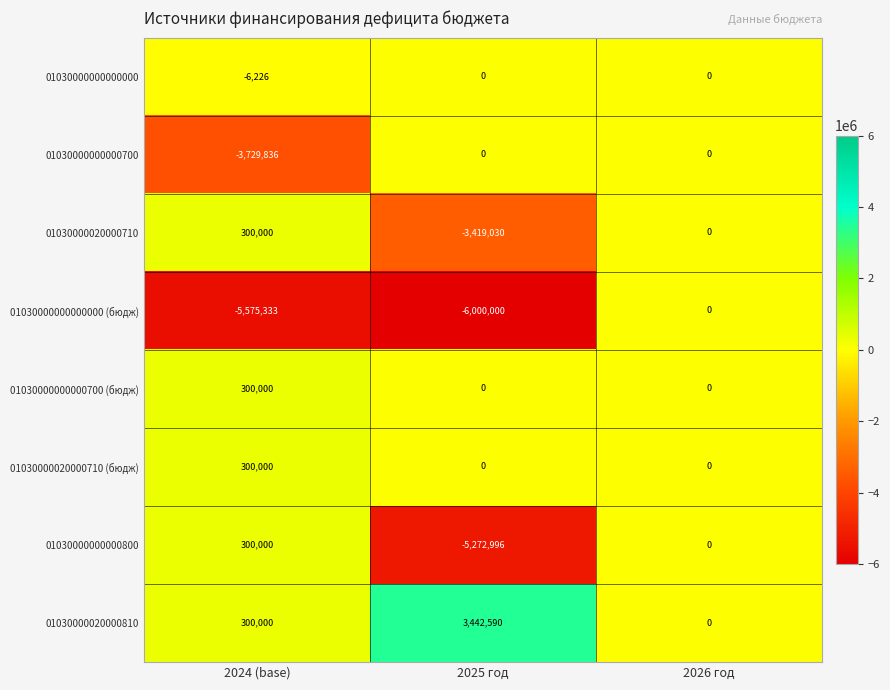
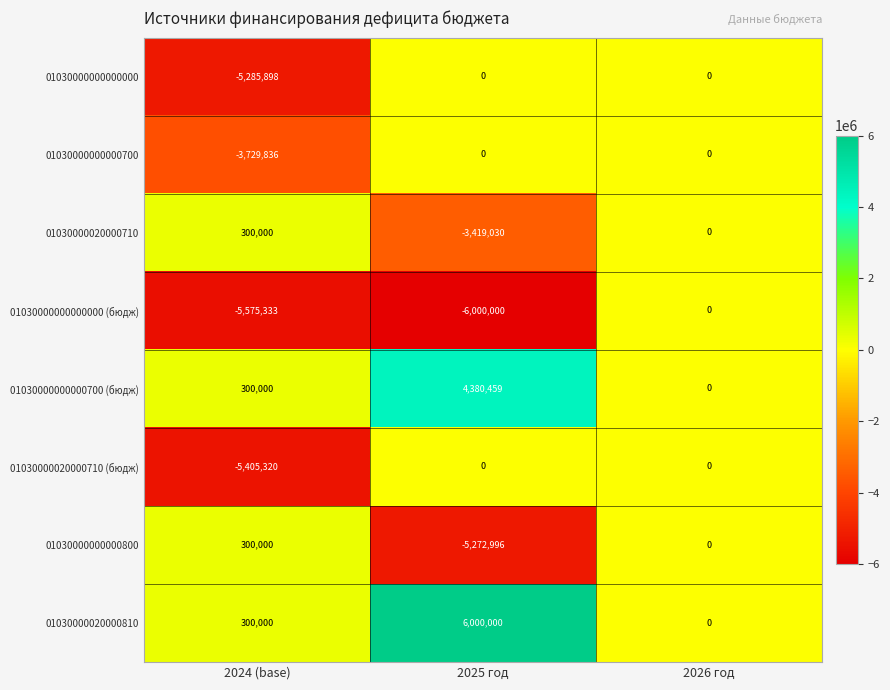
  {
    "01030000000000000": {
-     "2024 (base)": "-6,226",
+     "2024 (base)": "-5,285,898",
      "2025 год": "0",
      "2026 год": "0"
    },
    "01030000000000700": {
      "2024 (base)": "-3,729,836",
      "2025 год": "0",
      "2026 год": "0"
    },
    "01030000020000710": {
      "2024 (base)": "300,000",
      "2025 год": "-3,419,030",
      "2026 год": "0"
    },
    "01030000000000000 (бюдж)": {
      "2024 (base)": "-5,575,333",
      "2025 год": "-6,000,000",
      "2026 год": "0"
    },
    "01030000000000700 (бюдж)": {
      "2024 (base)": "300,000",
-     "2025 год": "0",
+     "2025 год": "4,380,459",
      "2026 год": "0"
    },
    "01030000020000710 (бюдж)": {
-     "2024 (base)": "300,000",
+     "2024 (base)": "-5,405,320",
      "2025 год": "0",
      "2026 год": "0"
    },
    "01030000000000800": {
      "2024 (base)": "300,000",
      "2025 год": "-5,272,996",
      "2026 год": "0"
    },
    "01030000020000810": {
      "2024 (base)": "300,000",
-     "2025 год": "3,442,590",
+     "2025 год": "6,000,000",
      "2026 год": "0"
    }
  }
